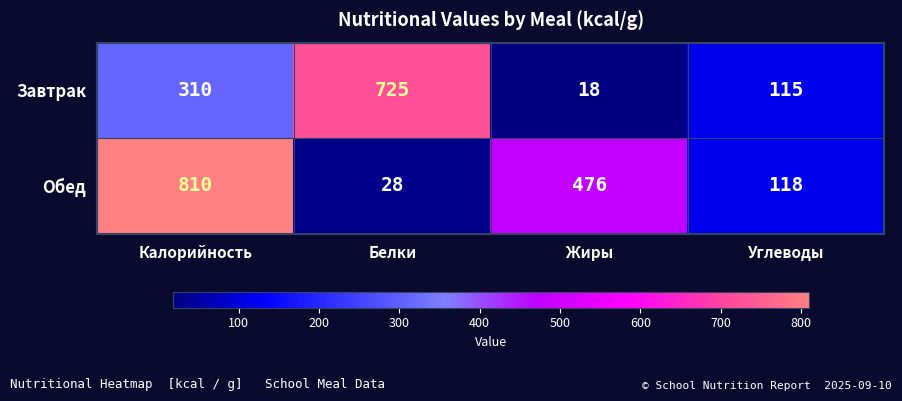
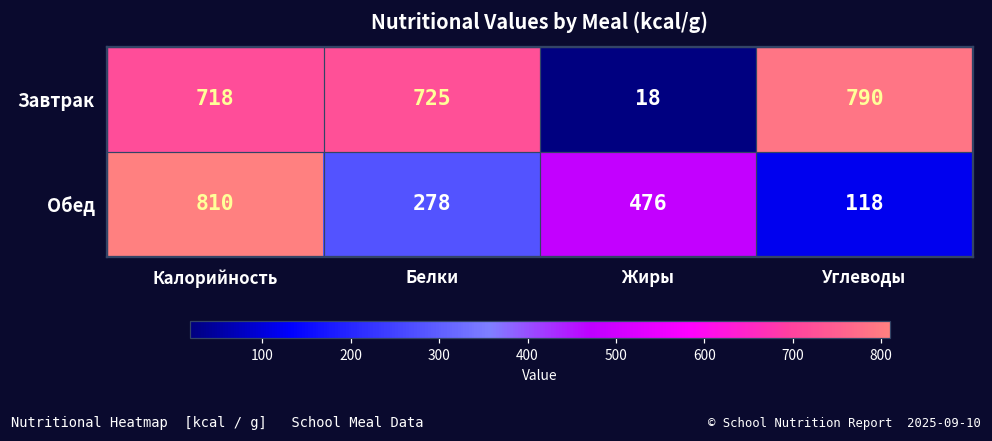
  {
    "Завтрак": {
-     "Калорийность": 310,
+     "Калорийность": 718,
      "Белки": 725,
      "Жиры": 18,
-     "Углеводы": 115
+     "Углеводы": 790
    },
    "Обед": {
      "Калорийность": 810,
-     "Белки": 28,
+     "Белки": 278,
      "Жиры": 476,
      "Углеводы": 118
    }
  }
